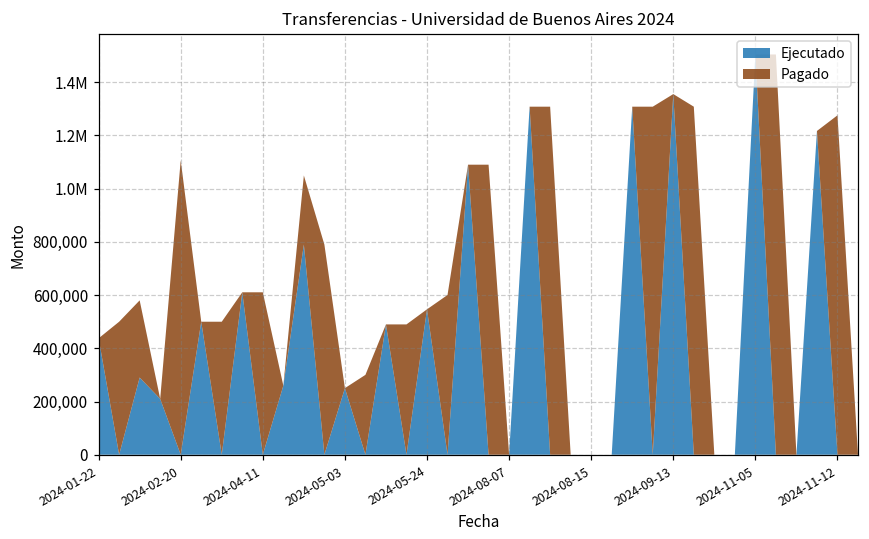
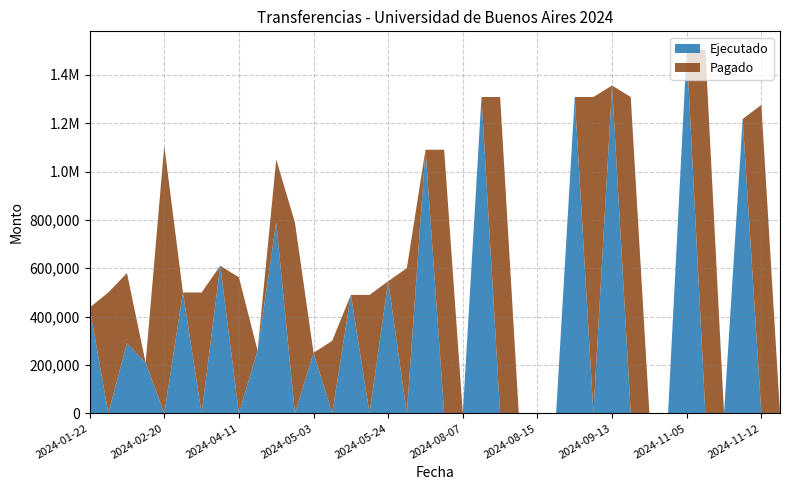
  {
    "Ejecutado": {
      "2024-02-20": "0",
      "2024-04-11": "0",
      "2024-11-12": "0"
    },
    "Pagado": {
      "2024-02-20": "1,110,000",
-     "2024-04-11": "610,000",
+     "2024-04-11": "560,000",
      "2024-11-12": "1,280,000"
    }
  }
